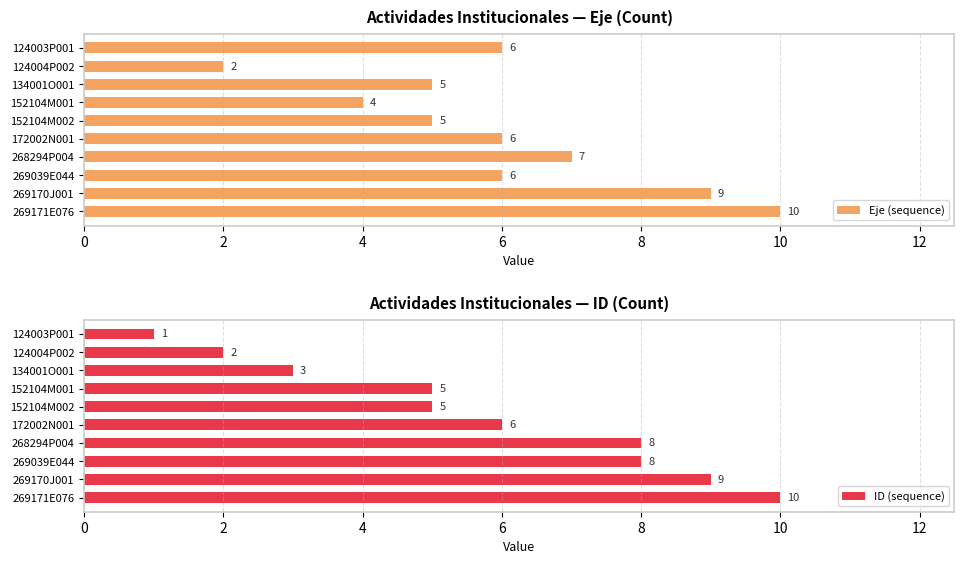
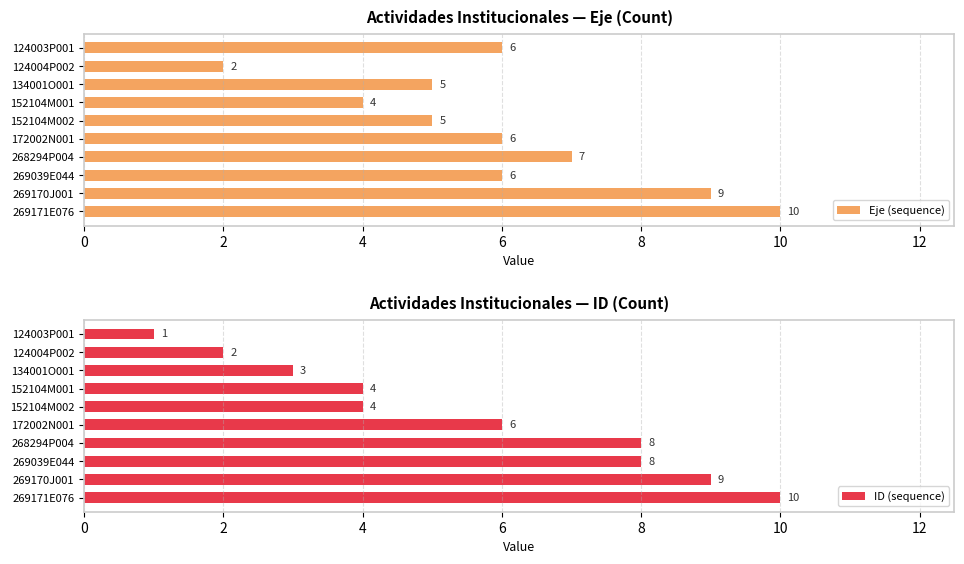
  {
    "Actividades Institucionales — Eje (Count)": {
      "124003P001": 6,
      "124004P002": 2,
      "134001O001": 5,
      "152104M001": 4,
      "152104M002": 5,
      "172002N001": 6,
      "268294P004": 7,
      "269039E044": 6,
      "269170J001": 9,
      "269171E076": 10
    },
    "Actividades Institucionales — ID (Count)": {
      "124003P001": 1,
      "124004P002": 2,
      "134001O001": 3,
-     "152104M001": 5,
-     "152104M002": 5,
+     "152104M001": 4,
+     "152104M002": 4,
      "172002N001": 6,
      "268294P004": 8,
      "269039E044": 8,
      "269170J001": 9,
      "269171E076": 10
    }
  }
